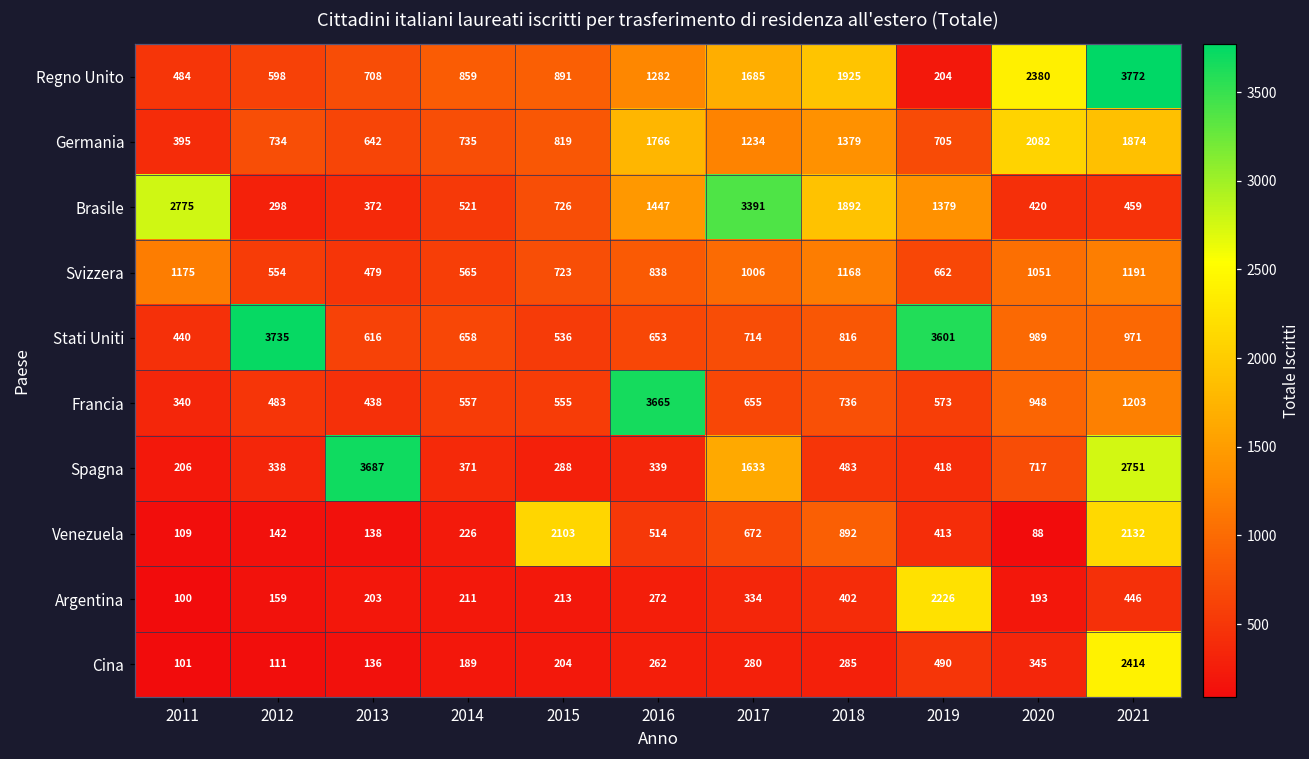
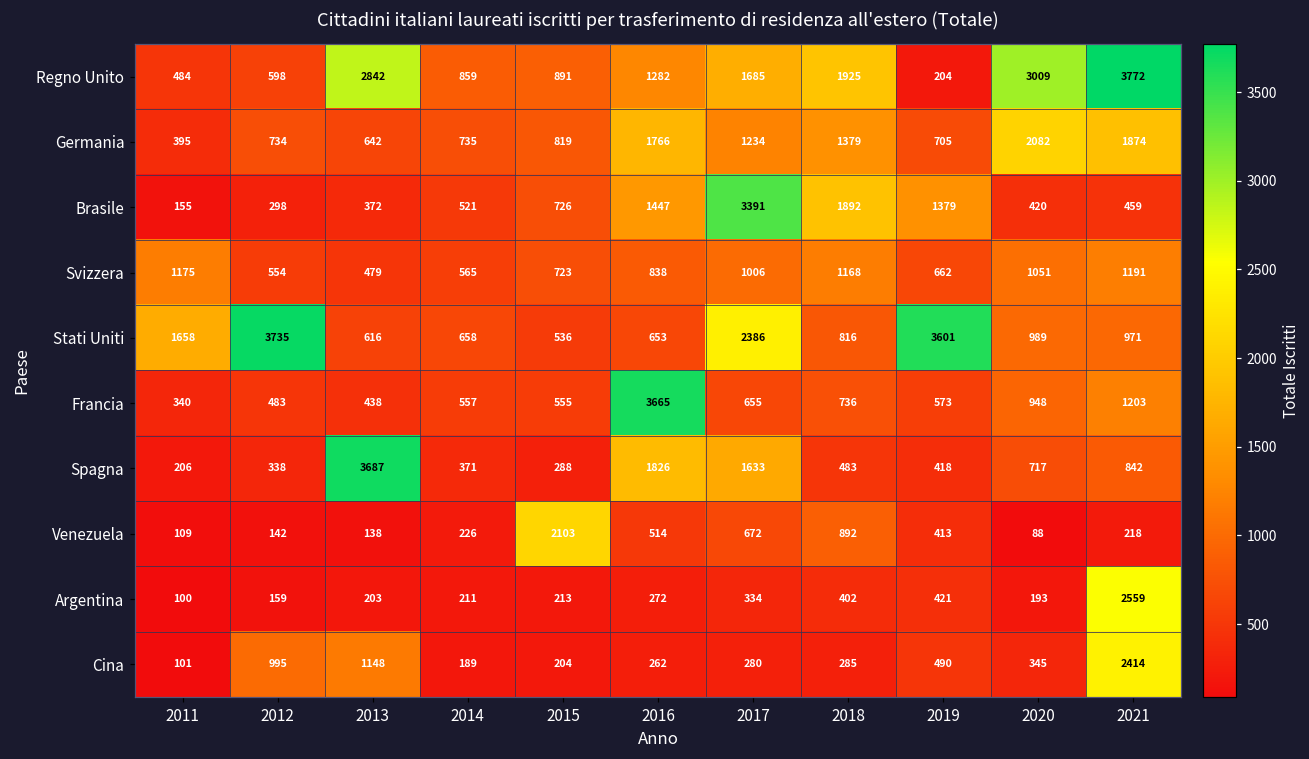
  {
    "Regno Unito": {
      "2011": 484,
      "2012": 598,
-     "2013": 708,
+     "2013": 2842,
      "2014": 859,
      "2015": 891,
      "2016": 1282,
      "2017": 1685,
      "2018": 1925,
      "2019": 204,
-     "2020": 2380,
+     "2020": 3009,
      "2021": 3772
    },
    "Germania": {
      "2011": 395,
      "2012": 734,
      "2013": 642,
      "2014": 735,
      "2015": 819,
      "2016": 1766,
      "2017": 1234,
      "2018": 1379,
      "2019": 705,
      "2020": 2082,
      "2021": 1874
    },
    "Brasile": {
-     "2011": 2775,
+     "2011": 155,
      "2012": 298,
      "2013": 372,
      "2014": 521,
      "2015": 726,
      "2016": 1447,
      "2017": 3391,
      "2018": 1892,
      "2019": 1379,
      "2020": 420,
      "2021": 459
    },
    "Svizzera": {
      "2011": 1175,
      "2012": 554,
      "2013": 479,
      "2014": 565,
      "2015": 723,
      "2016": 838,
      "2017": 1006,
      "2018": 1168,
      "2019": 662,
      "2020": 1051,
      "2021": 1191
    },
    "Stati Uniti": {
-     "2011": 440,
+     "2011": 1658,
      "2012": 3735,
      "2013": 616,
      "2014": 658,
      "2015": 536,
      "2016": 653,
-     "2017": 714,
+     "2017": 2386,
      "2018": 816,
      "2019": 3601,
      "2020": 989,
      "2021": 971
    },
    "Francia": {
      "2011": 340,
      "2012": 483,
      "2013": 438,
      "2014": 557,
      "2015": 555,
      "2016": 3665,
      "2017": 655,
      "2018": 736,
      "2019": 573,
      "2020": 948,
      "2021": 1203
    },
    "Spagna": {
      "2011": 206,
      "2012": 338,
      "2013": 3687,
      "2014": 371,
      "2015": 288,
-     "2016": 339,
+     "2016": 1826,
      "2017": 1633,
      "2018": 483,
      "2019": 418,
      "2020": 717,
-     "2021": 2751
+     "2021": 842
    },
    "Venezuela": {
      "2011": 109,
      "2012": 142,
      "2013": 138,
      "2014": 226,
      "2015": 2103,
      "2016": 514,
      "2017": 672,
      "2018": 892,
      "2019": 413,
      "2020": 88,
-     "2021": 2132
+     "2021": 218
    },
    "Argentina": {
      "2011": 100,
      "2012": 159,
      "2013": 203,
      "2014": 211,
      "2015": 213,
      "2016": 272,
      "2017": 334,
      "2018": 402,
-     "2019": 2226,
+     "2019": 421,
      "2020": 193,
-     "2021": 446
+     "2021": 2559
    },
    "Cina": {
      "2011": 101,
-     "2012": 111,
-     "2013": 136,
+     "2012": 995,
+     "2013": 1148,
      "2014": 189,
      "2015": 204,
      "2016": 262,
      "2017": 280,
      "2018": 285,
      "2019": 490,
      "2020": 345,
      "2021": 2414
    }
  }
